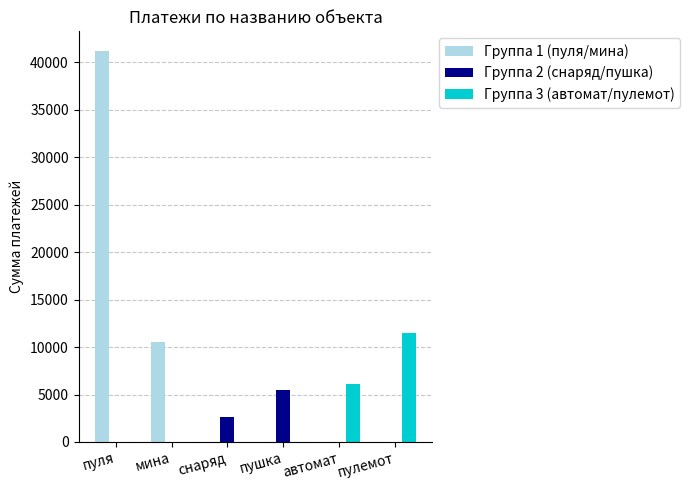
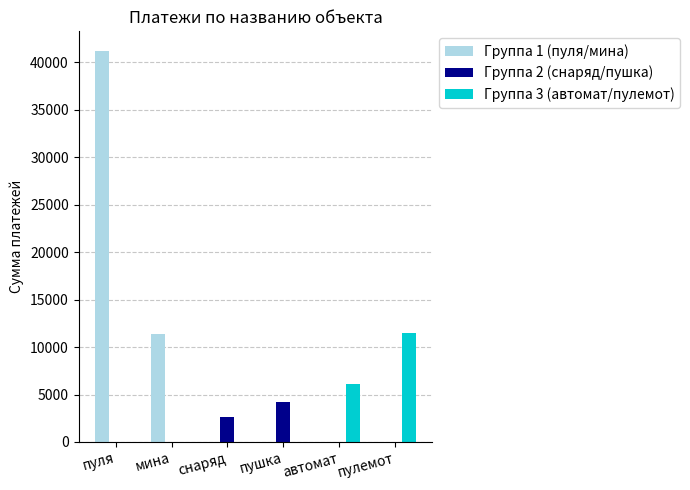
  {
    "Группа 1 (пуля/мина)": {
      "пуля": 41000,
-     "мина": 10000,
+     "мина": 11000,
      "снаряд": 0,
      "пушка": 0,
      "автомат": 0,
      "пулемот": 0
    },
    "Группа 2 (снаряд/пушка)": {
      "пуля": 0,
      "мина": 0,
      "снаряд": 3000,
-     "пушка": 5000,
+     "пушка": 4000,
      "автомат": 0,
      "пулемот": 0
    },
    "Группа 3 (автомат/пулемот)": {
      "пуля": 0,
      "мина": 0,
      "снаряд": 0,
      "пушка": 0,
      "автомат": 6000,
      "пулемот": 11000
    }
  }
